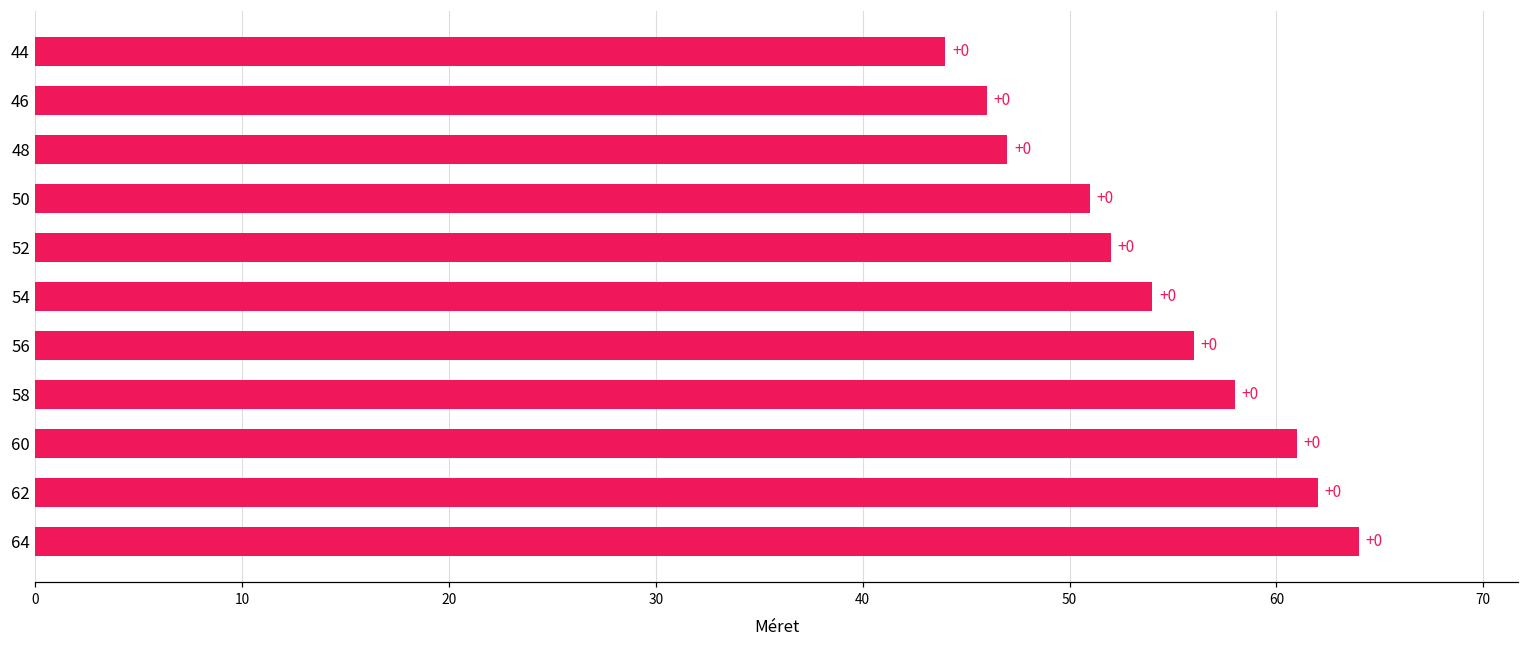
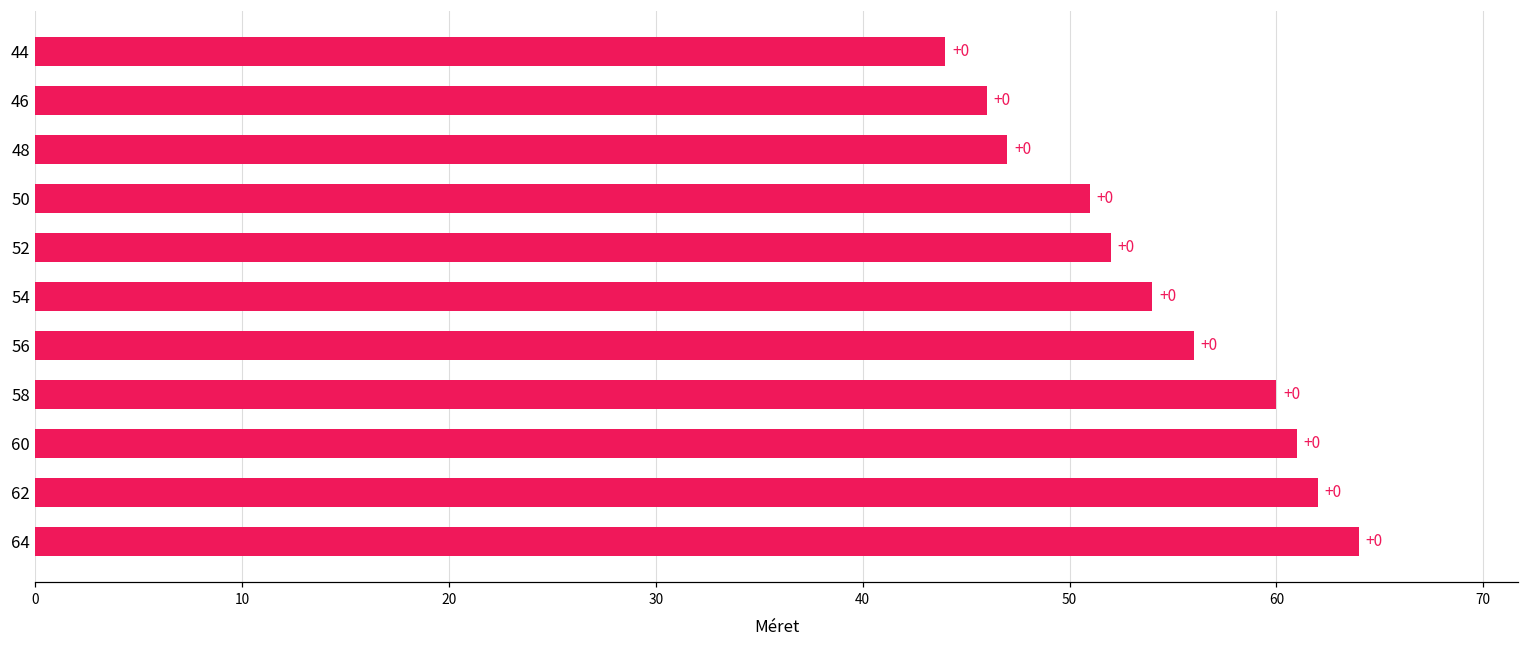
  {
-   "58": 58
+   "58": 60
  }
